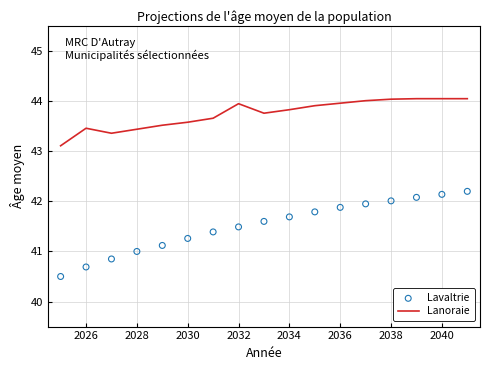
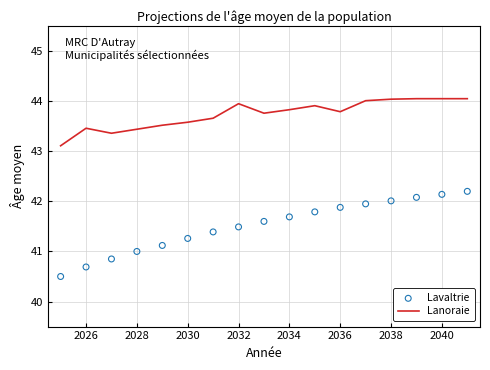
  {
    "Lanoraie": {
      "2026": 43.5,
      "2028": 43.4,
      "2030": 43.6,
      "2032": 44.0,
      "2034": 43.8,
-     "2036": 44.0,
+     "2036": 43.8,
      "2038": 44.0,
      "2040": 44.1
    }
  }
